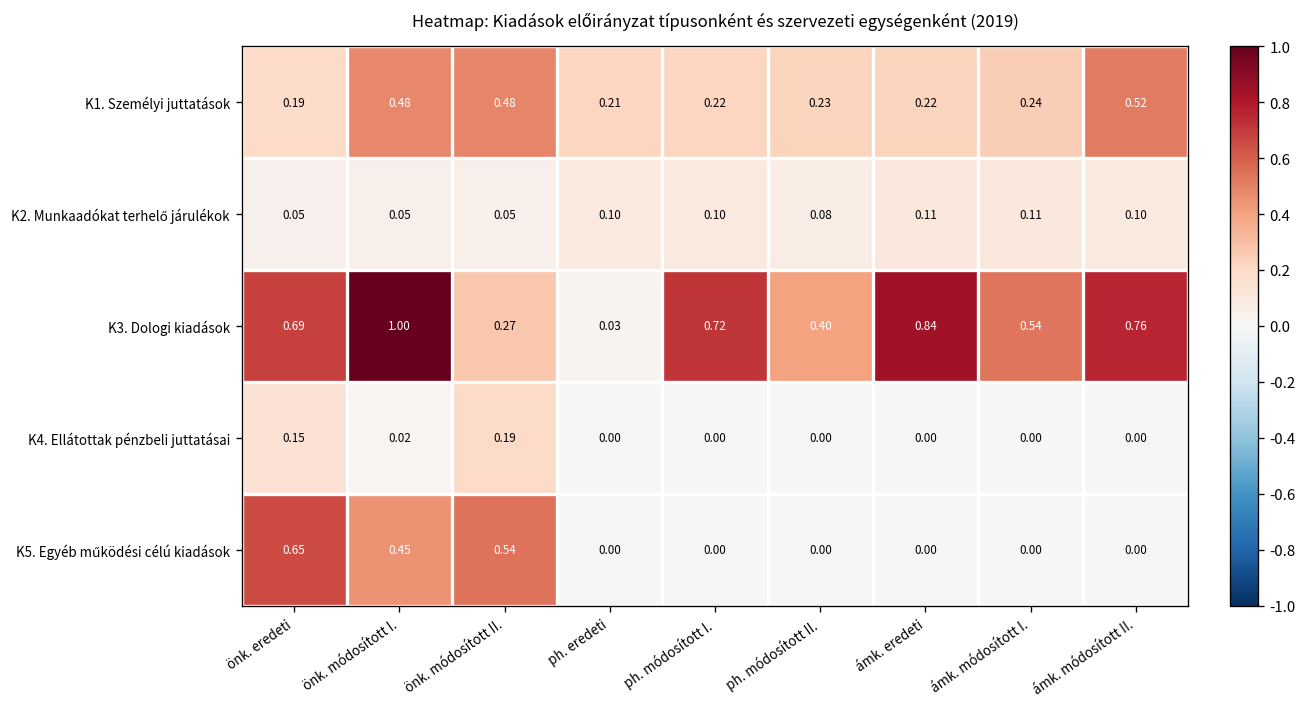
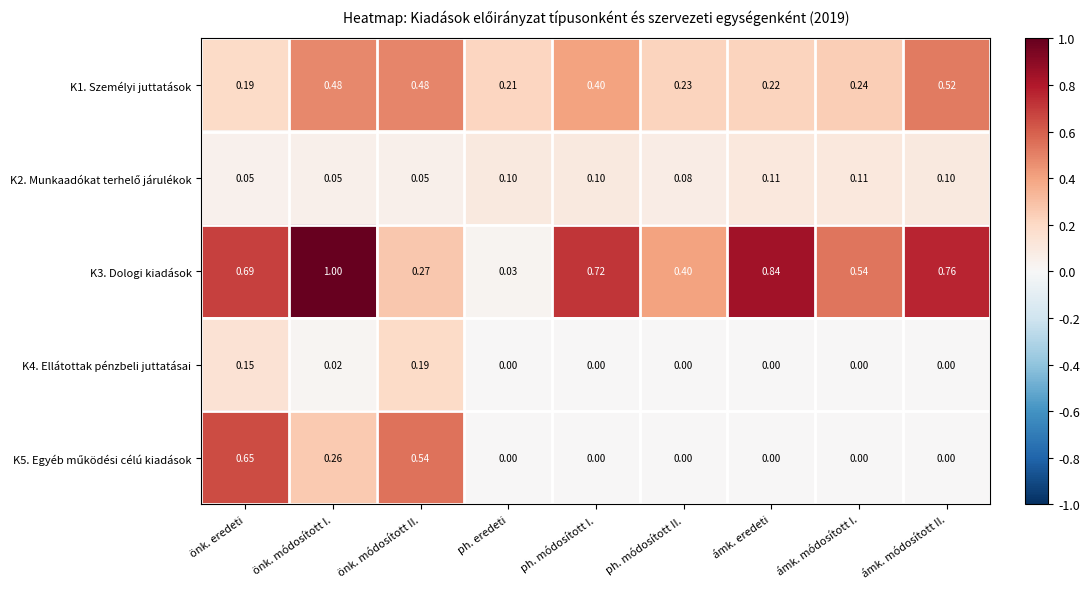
  {
    "K1. Személyi juttatások": {
      "önk. eredeti": 0.19,
      "önk. módosított I.": 0.48,
      "önk. módosított II.": 0.48,
      "ph. eredeti": 0.21,
-     "ph. módosított I.": 0.22,
+     "ph. módosított I.": 0.40,
      "ph. módosított II.": 0.23,
      "ámk. eredeti": 0.22,
      "ámk. módosított I.": 0.24,
      "ámk. módosított II.": 0.52
    },
    "K2. Munkaadókat terhelő járulékok": {
      "önk. eredeti": 0.05,
      "önk. módosított I.": 0.05,
      "önk. módosított II.": 0.05,
      "ph. eredeti": 0.10,
      "ph. módosított I.": 0.10,
      "ph. módosított II.": 0.08,
      "ámk. eredeti": 0.11,
      "ámk. módosított I.": 0.11,
      "ámk. módosított II.": 0.10
    },
    "K3. Dologi kiadások": {
      "önk. eredeti": 0.69,
      "önk. módosított I.": 1.00,
      "önk. módosított II.": 0.27,
      "ph. eredeti": 0.03,
      "ph. módosított I.": 0.72,
      "ph. módosított II.": 0.40,
      "ámk. eredeti": 0.84,
      "ámk. módosított I.": 0.54,
      "ámk. módosított II.": 0.76
    },
    "K4. Ellátottak pénzbeli juttatásai": {
      "önk. eredeti": 0.15,
      "önk. módosított I.": 0.02,
      "önk. módosított II.": 0.19,
      "ph. eredeti": 0.00,
      "ph. módosított I.": 0.00,
      "ph. módosított II.": 0.00,
      "ámk. eredeti": 0.00,
      "ámk. módosított I.": 0.00,
      "ámk. módosított II.": 0.00
    },
    "K5. Egyéb működési célú kiadások": {
      "önk. eredeti": 0.65,
-     "önk. módosított I.": 0.45,
+     "önk. módosított I.": 0.26,
      "önk. módosított II.": 0.54,
      "ph. eredeti": 0.00,
      "ph. módosított I.": 0.00,
      "ph. módosított II.": 0.00,
      "ámk. eredeti": 0.00,
      "ámk. módosított I.": 0.00,
      "ámk. módosított II.": 0.00
    }
  }
